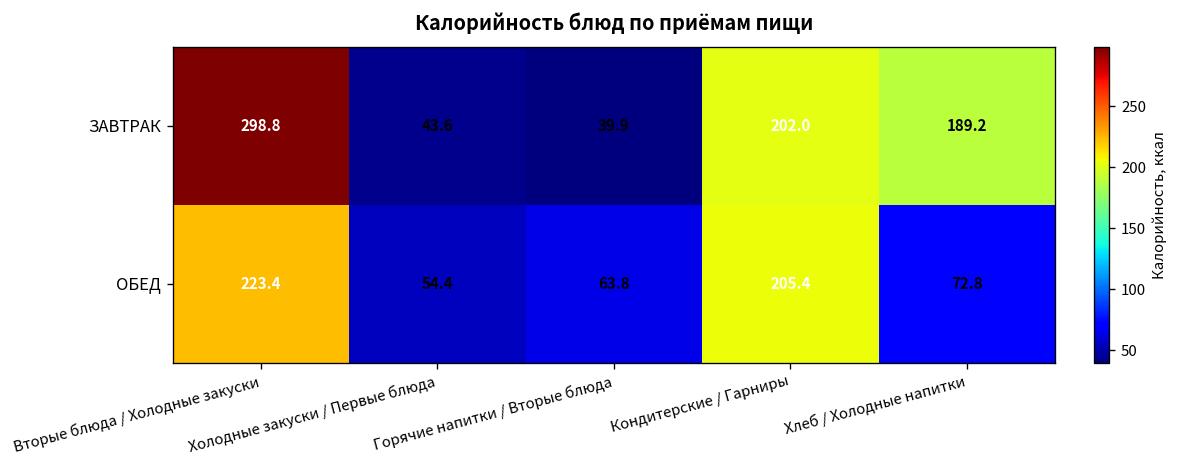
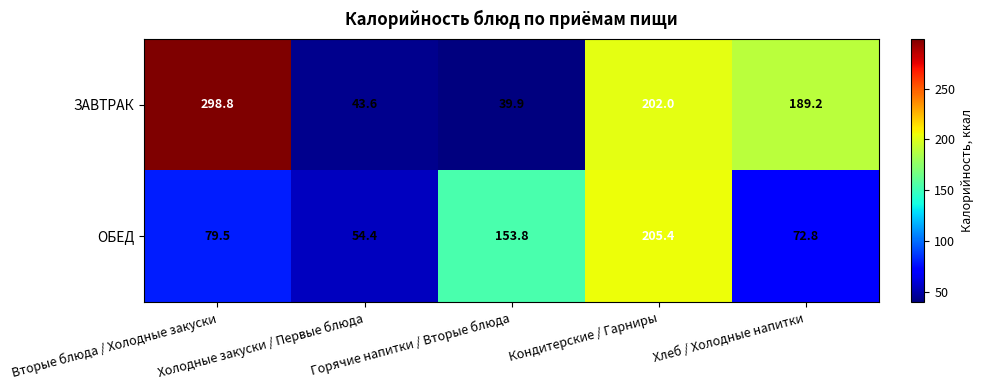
  {
    "ЗАВТРАК": {
      "Вторые блюда / Холодные закуски": 298.8,
      "Холодные закуски / Первые блюда": 43.6,
      "Горячие напитки / Вторые блюда": 39.9,
      "Кондитерские / Гарниры": 202.0,
      "Хлеб / Холодные напитки": 189.2
    },
    "ОБЕД": {
-     "Вторые блюда / Холодные закуски": 223.4,
+     "Вторые блюда / Холодные закуски": 79.5,
      "Холодные закуски / Первые блюда": 54.4,
-     "Горячие напитки / Вторые блюда": 63.8,
+     "Горячие напитки / Вторые блюда": 153.8,
      "Кондитерские / Гарниры": 205.4,
      "Хлеб / Холодные напитки": 72.8
    }
  }
